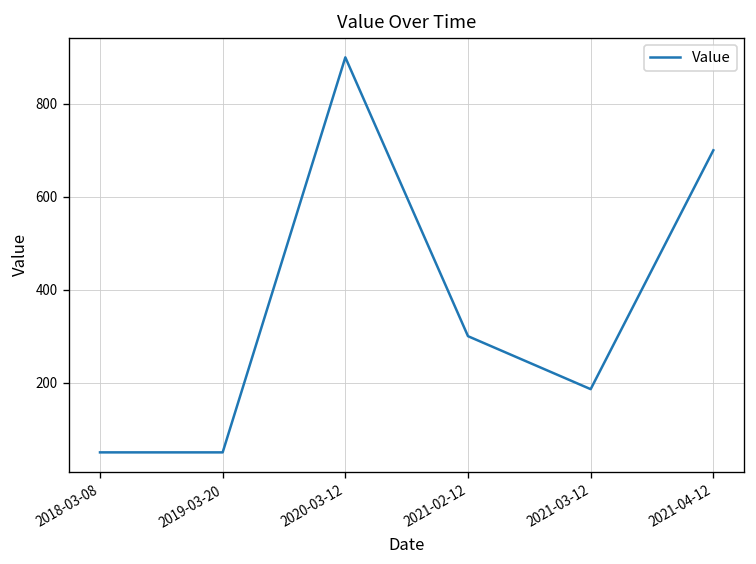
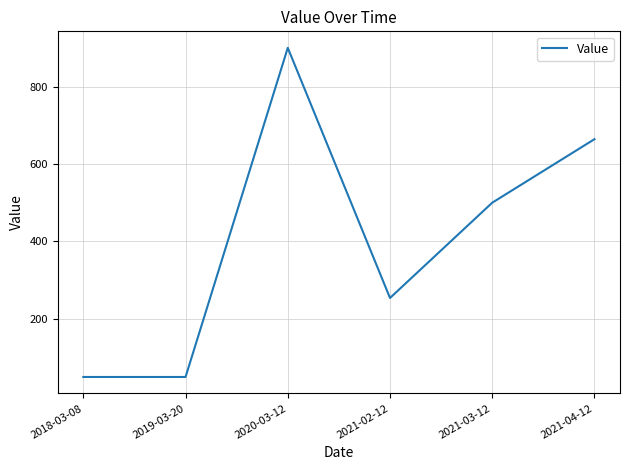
  {
    "2018-03-08": 50,
    "2019-03-20": 50,
    "2020-03-12": 900,
-   "2021-02-12": 300,
-   "2021-03-12": 190,
-   "2021-04-12": 700
+   "2021-02-12": 250,
+   "2021-03-12": 500,
+   "2021-04-12": 660
  }
